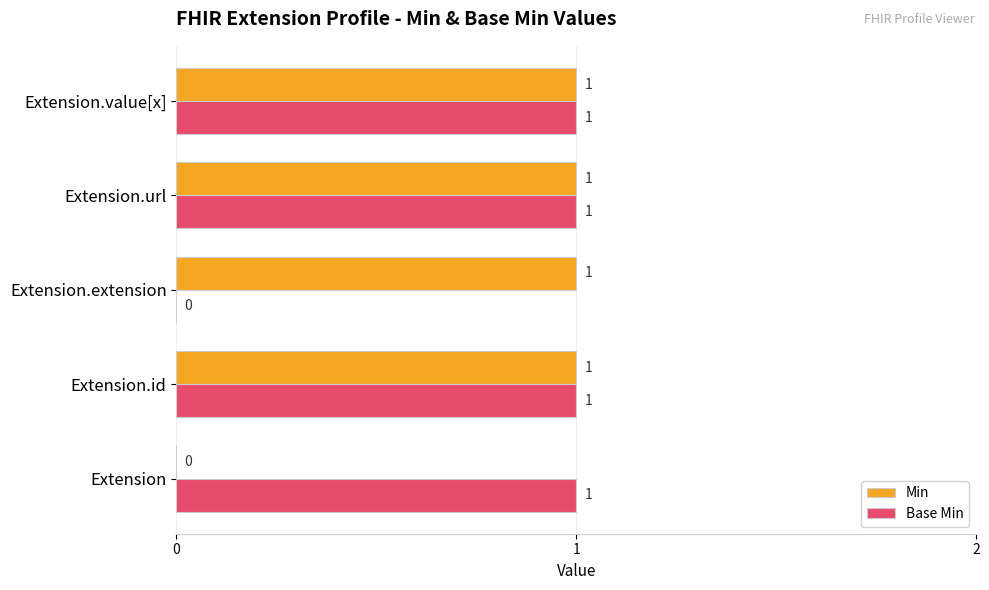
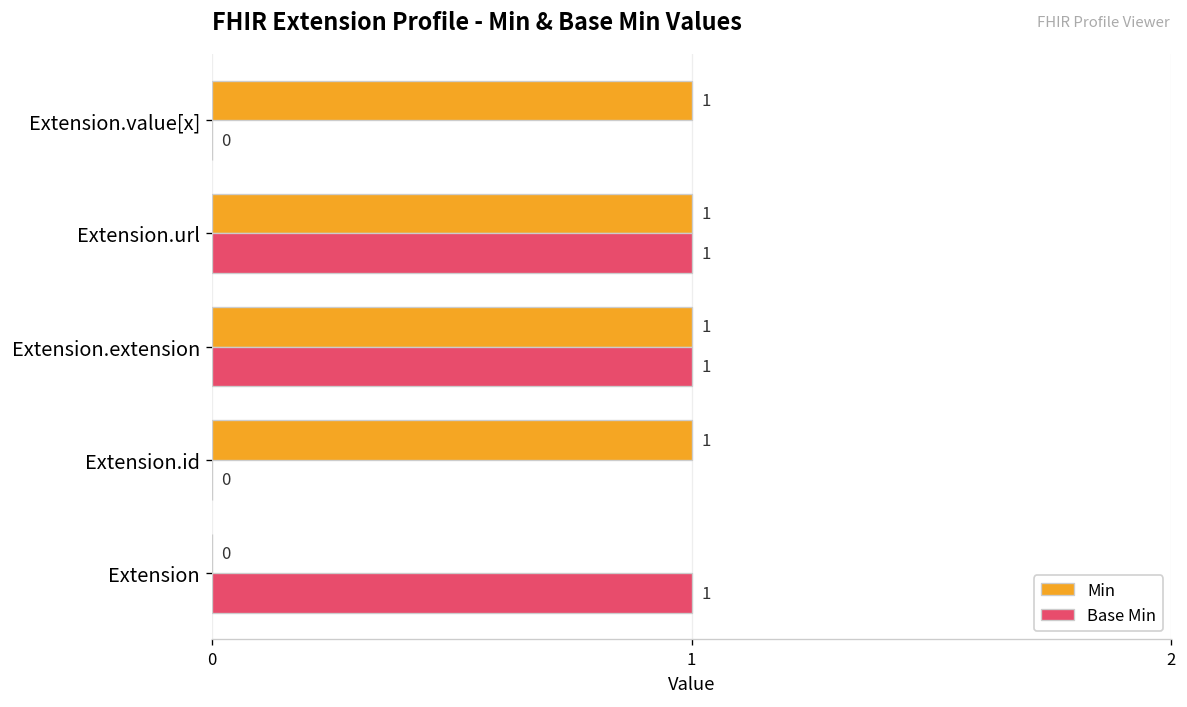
  {
    "Min": {
      "Extension.value[x]": 1,
      "Extension.url": 1,
      "Extension.extension": 1,
      "Extension.id": 1,
      "Extension": 0
    },
    "Base Min": {
-     "Extension.value[x]": 1,
+     "Extension.value[x]": 0,
      "Extension.url": 1,
-     "Extension.extension": 0,
-     "Extension.id": 1,
+     "Extension.extension": 1,
+     "Extension.id": 0,
      "Extension": 1
    }
  }
